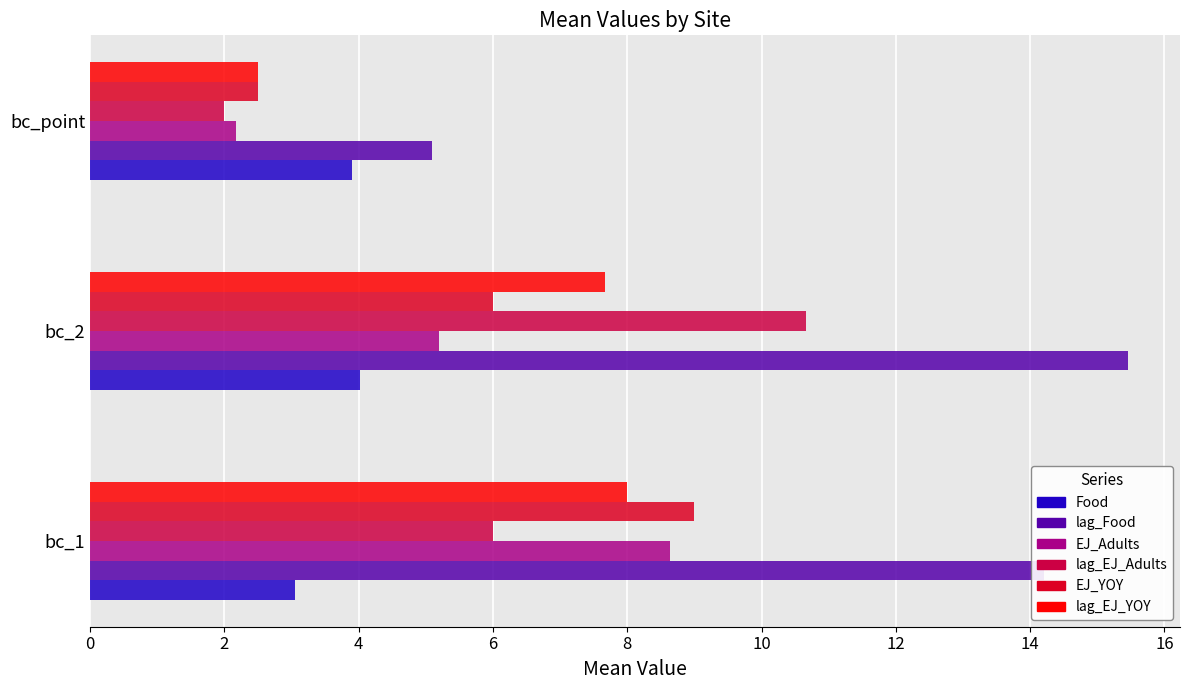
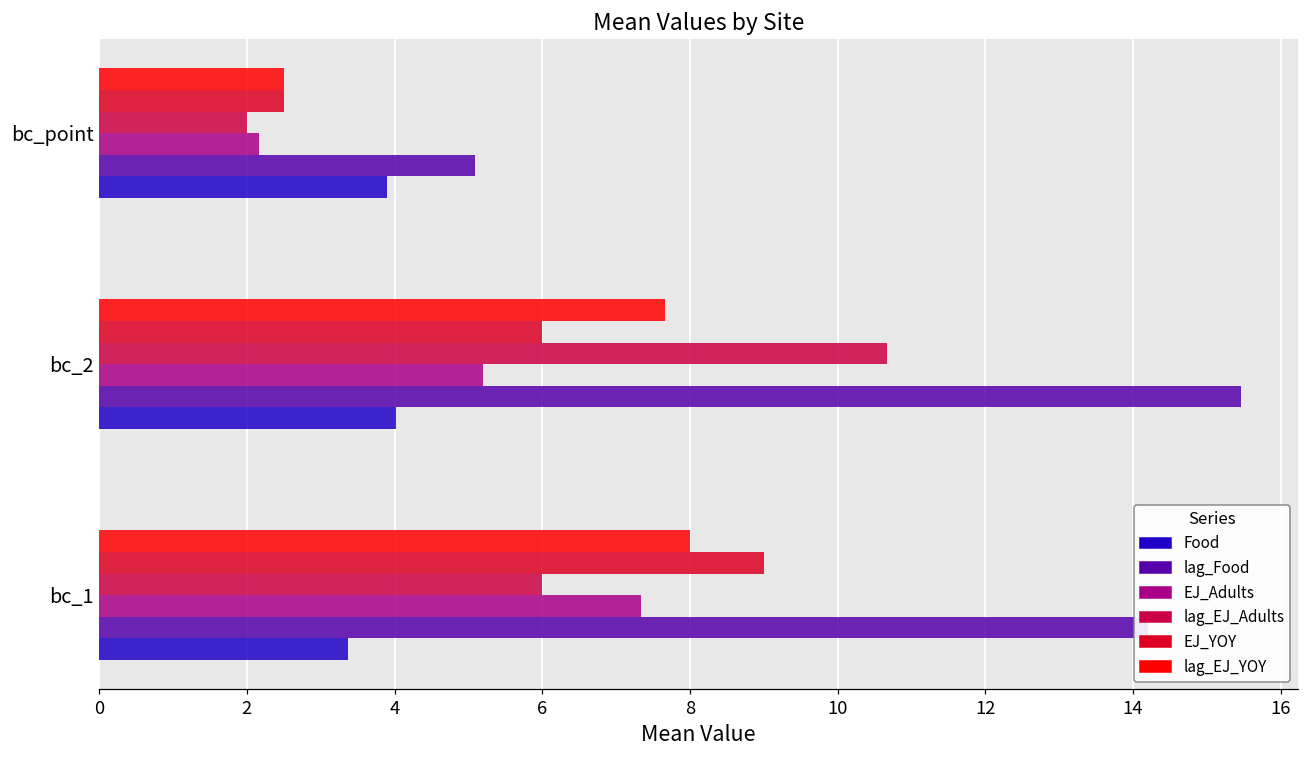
  {
    "Food": {
      "bc_point": 3.9,
      "bc_2": 4.0,
-     "bc_1": 3.1
+     "bc_1": 3.4
    },
    "lag_Food": {
      "bc_point": 5.1,
      "bc_2": 15.5
    },
    "EJ_Adults": {
      "bc_point": 2.2,
      "bc_2": 5.2,
-     "bc_1": 8.6
+     "bc_1": 7.3
    }
  }
